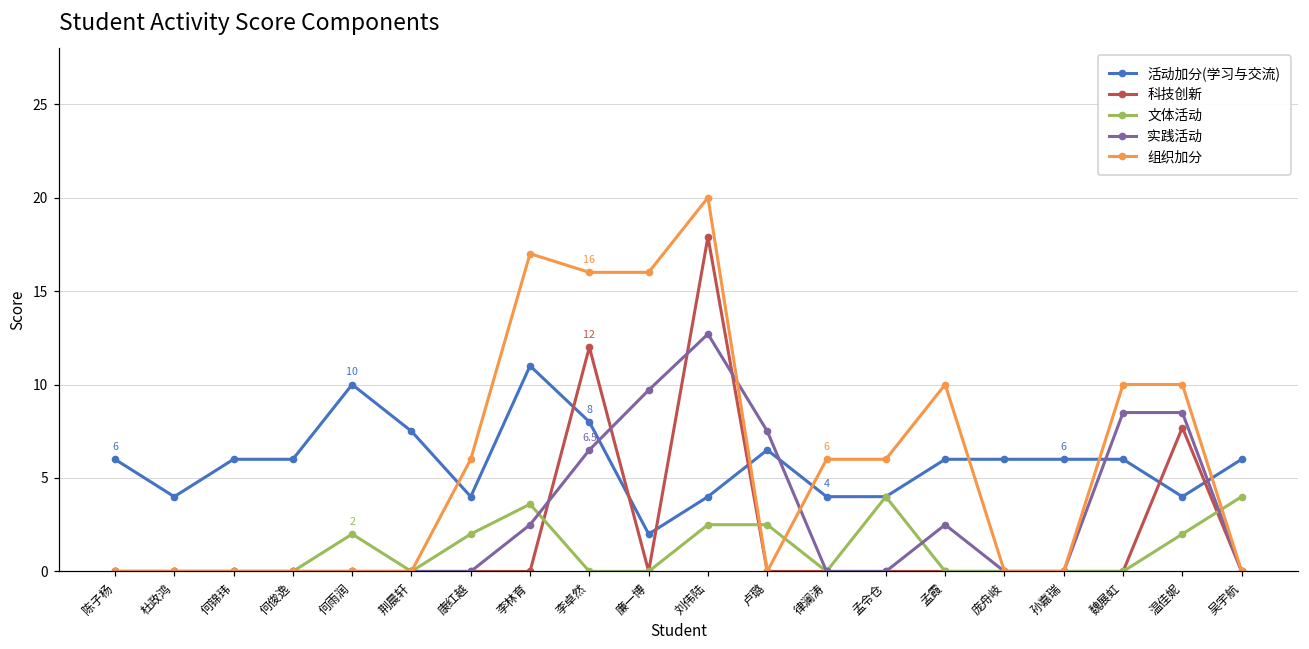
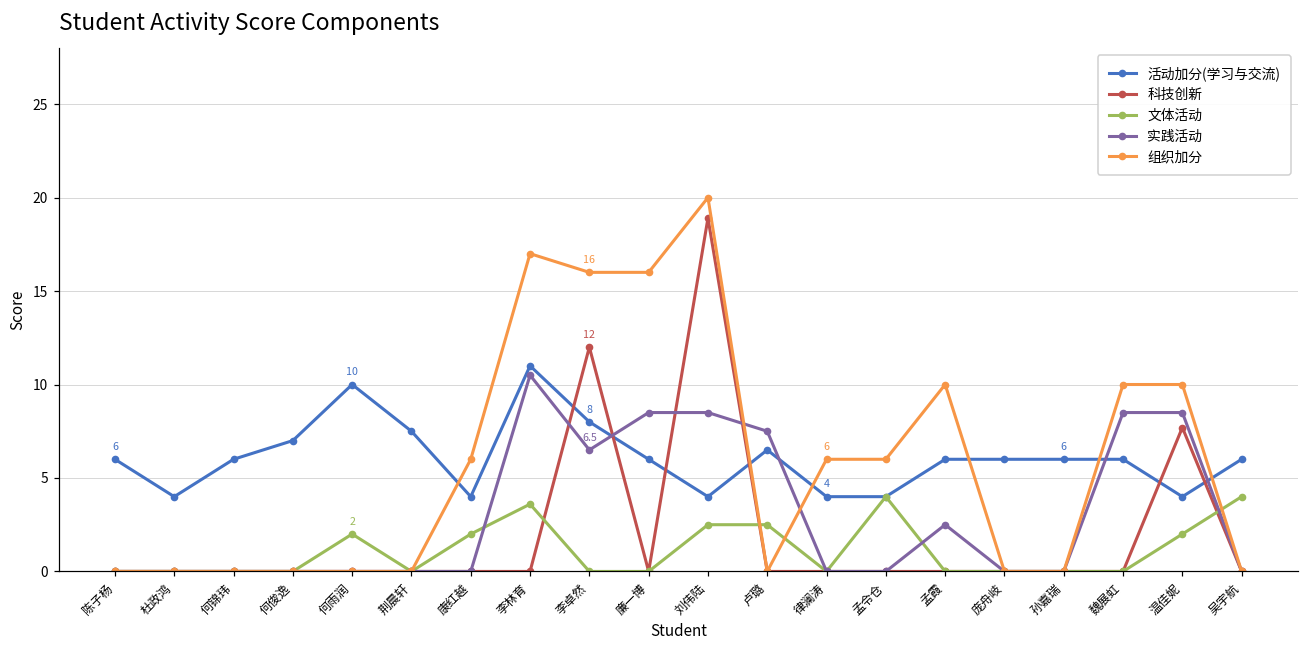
  {
    "活动加分(学习与交流)": {
      "杜政鸿": 4,
      "何锦玮": 6,
-     "何俊逸": 6,
+     "何俊逸": 7,
      "荆晨轩": 7.5,
      "康红越": 4,
      "李林育": 11,
-     "廉一博": 2,
+     "廉一博": 6,
      "刘伟陆": 4,
      "卢璐": 6.5,
      "孟霞": 6,
      "庞舟岐": 6,
      "魏展虹": 6,
      "温佳妮": 4,
      "吴宇航": 6
    },
    "科技创新": {
      "李林育": 0.0,
-     "刘伟陆": 17.9,
+     "刘伟陆": 18.9,
      "温佳妮": 7.7
    },
    "文体活动": {
      "何雨润": 2
    },
    "实践活动": {
-     "李林育": 2.5,
-     "廉一博": 9.7,
-     "刘伟陆": 12.7,
+     "李林育": 10.5,
+     "廉一博": 8.5,
+     "刘伟陆": 8.5,
      "卢璐": 7.5,
      "孟霞": 2.5,
      "魏展虹": 8.5,
      "温佳妮": 8.5
    },
    "组织加分": {
      "李卓然": 16,
      "律澜涛": 6
    }
  }
